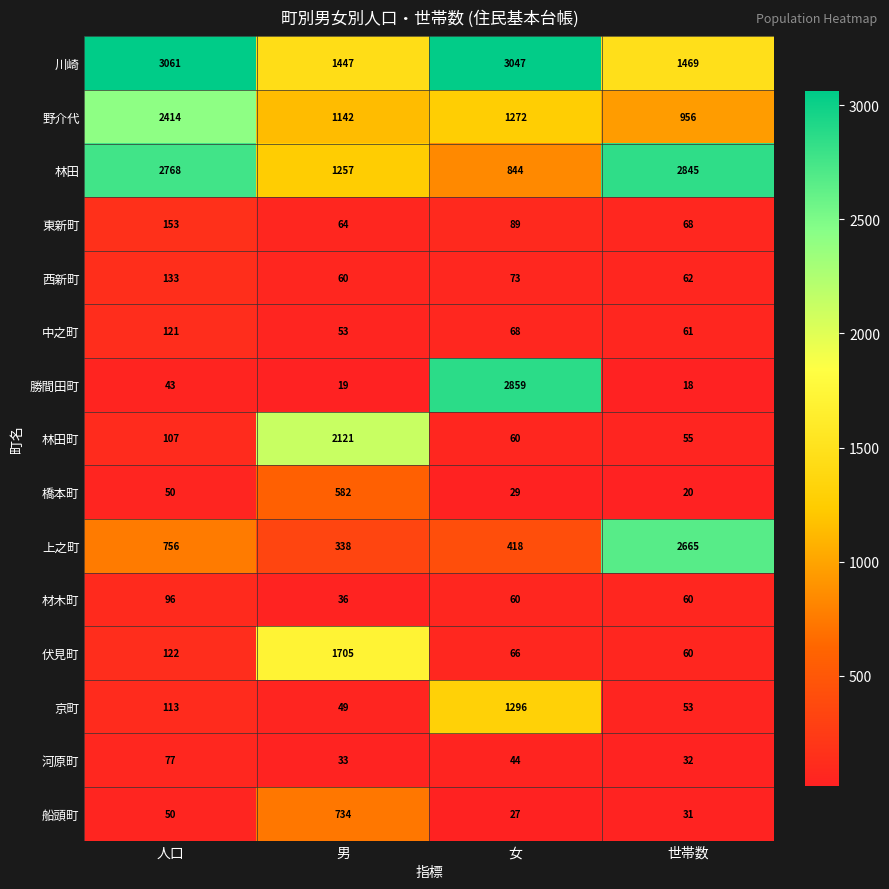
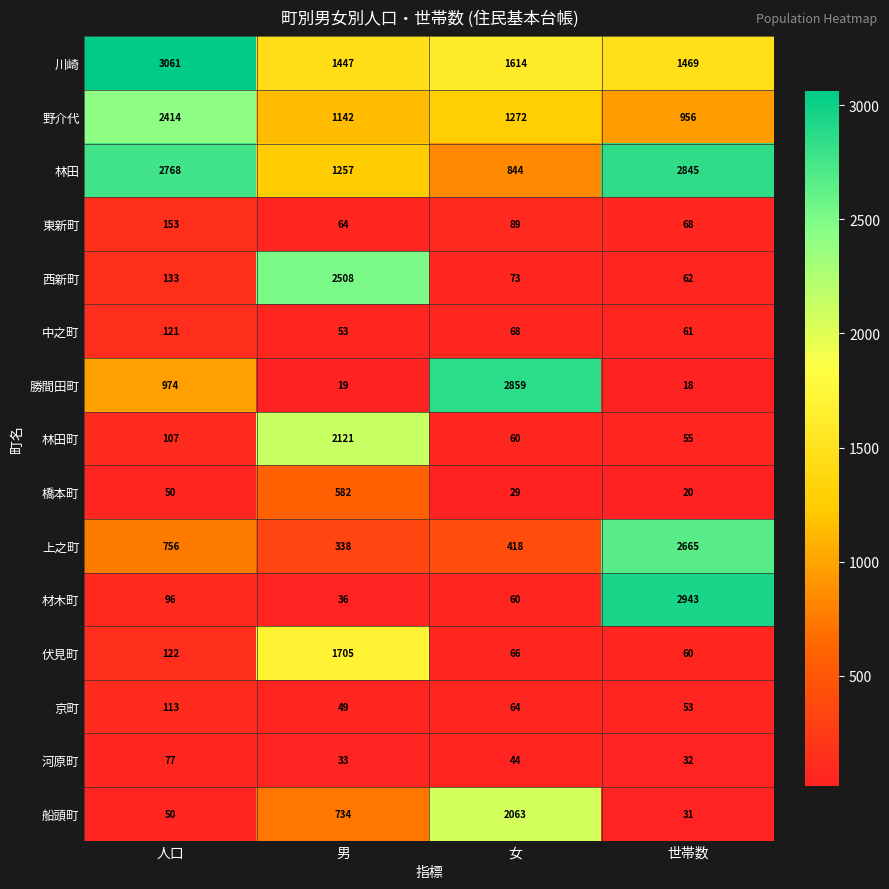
  {
    "川崎": {
      "人口": 3061,
      "男": 1447,
-     "女": 3047,
+     "女": 1614,
      "世帯数": 1469
    },
    "野介代": {
      "人口": 2414,
      "男": 1142,
      "女": 1272,
      "世帯数": 956
    },
    "林田": {
      "人口": 2768,
      "男": 1257,
      "女": 844,
      "世帯数": 2845
    },
    "東新町": {
      "人口": 153,
      "男": 64,
      "女": 89,
      "世帯数": 68
    },
    "西新町": {
      "人口": 133,
-     "男": 60,
+     "男": 2508,
      "女": 73,
      "世帯数": 62
    },
    "中之町": {
      "人口": 121,
      "男": 53,
      "女": 68,
      "世帯数": 61
    },
    "勝間田町": {
-     "人口": 43,
+     "人口": 974,
      "男": 19,
      "女": 2859,
      "世帯数": 18
    },
    "林田町": {
      "人口": 107,
      "男": 2121,
      "女": 60,
      "世帯数": 55
    },
    "橋本町": {
      "人口": 50,
      "男": 582,
      "女": 29,
      "世帯数": 20
    },
    "上之町": {
      "人口": 756,
      "男": 338,
      "女": 418,
      "世帯数": 2665
    },
    "材木町": {
      "人口": 96,
      "男": 36,
      "女": 60,
-     "世帯数": 60
+     "世帯数": 2943
    },
    "伏見町": {
      "人口": 122,
      "男": 1705,
      "女": 66,
      "世帯数": 60
    },
    "京町": {
      "人口": 113,
      "男": 49,
-     "女": 1296,
+     "女": 64,
      "世帯数": 53
    },
    "河原町": {
      "人口": 77,
      "男": 33,
      "女": 44,
      "世帯数": 32
    },
    "船頭町": {
      "人口": 50,
      "男": 734,
-     "女": 27,
+     "女": 2063,
      "世帯数": 31
    }
  }
